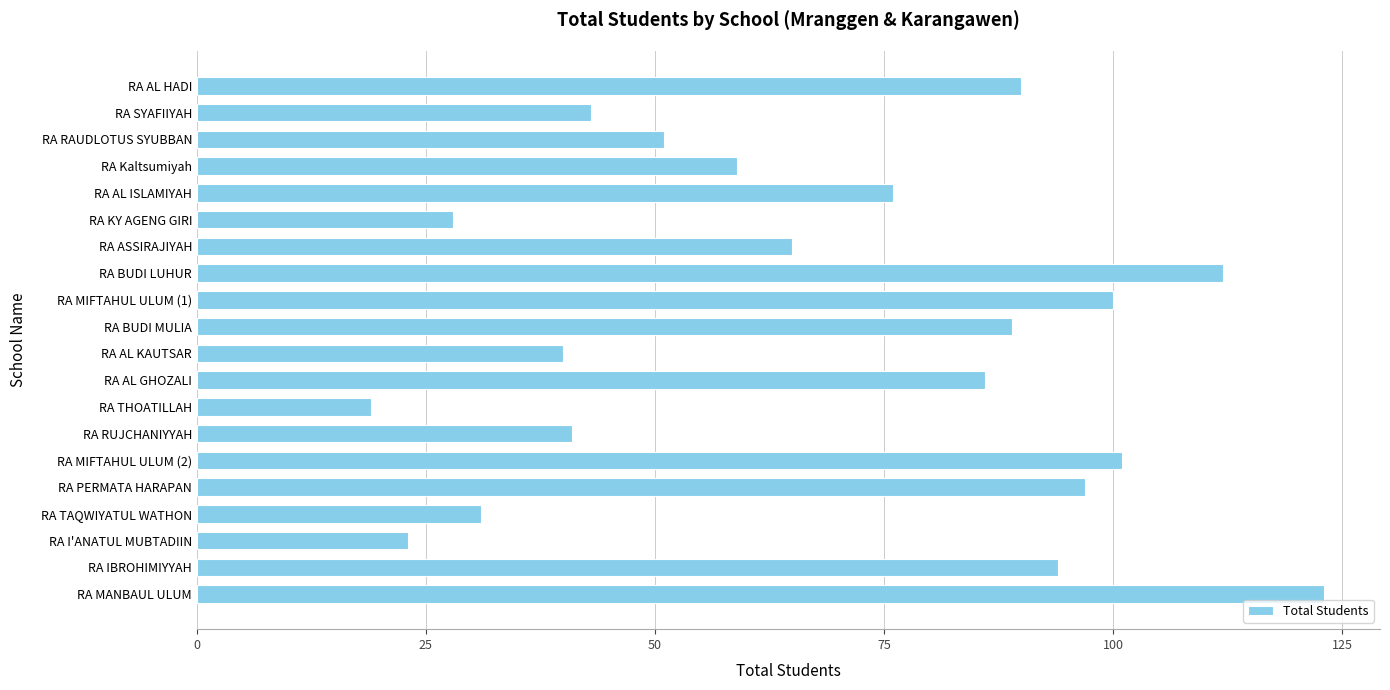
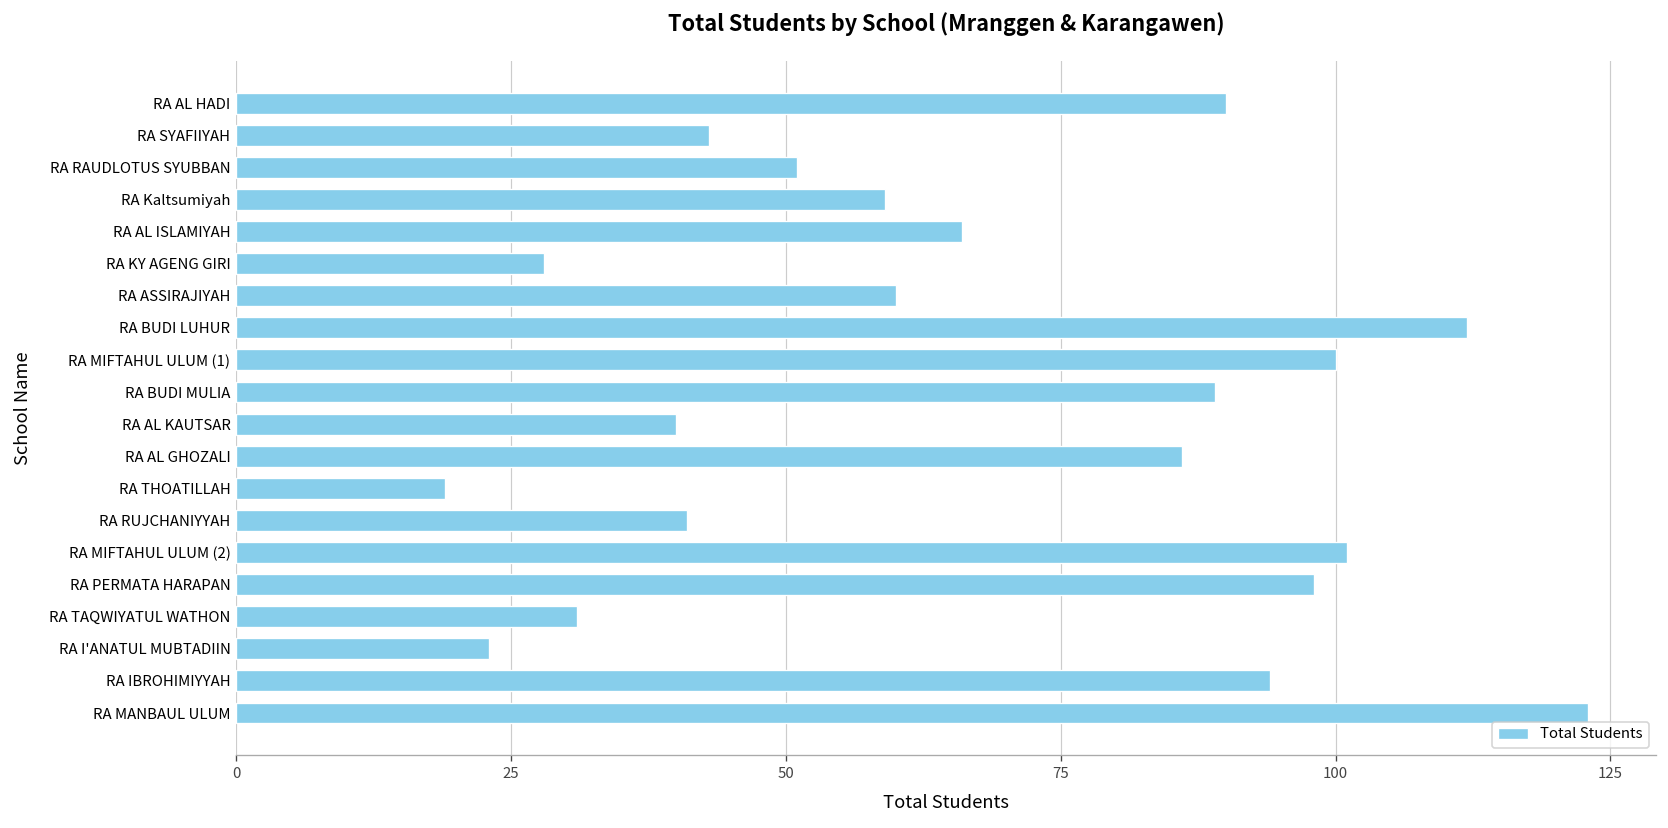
  {
    "RA AL HADI": 90,
    "RA SYAFIIYAH": 43,
    "RA RAUDLOTUS SYUBBAN": 51,
    "RA Kaltsumiyah": 59,
-   "RA AL ISLAMIYAH": 76,
+   "RA AL ISLAMIYAH": 66,
    "RA KY AGENG GIRI": 28,
-   "RA ASSIRAJIYAH": 65,
+   "RA ASSIRAJIYAH": 60,
    "RA BUDI LUHUR": 112,
    "RA MIFTAHUL ULUM (1)": 100,
    "RA BUDI MULIA": 89,
    "RA AL KAUTSAR": 40,
    "RA AL GHOZALI": 86,
    "RA THOATILLAH": 19,
    "RA RUJCHANIYYAH": 41,
    "RA MIFTAHUL ULUM (2)": 101,
-   "RA PERMATA HARAPAN": 97,
+   "RA PERMATA HARAPAN": 98,
    "RA TAQWIYATUL WATHON": 31,
    "RA I'ANATUL MUBTADIIN": 23,
    "RA IBROHIMIYYAH": 94,
    "RA MANBAUL ULUM": 123
  }
